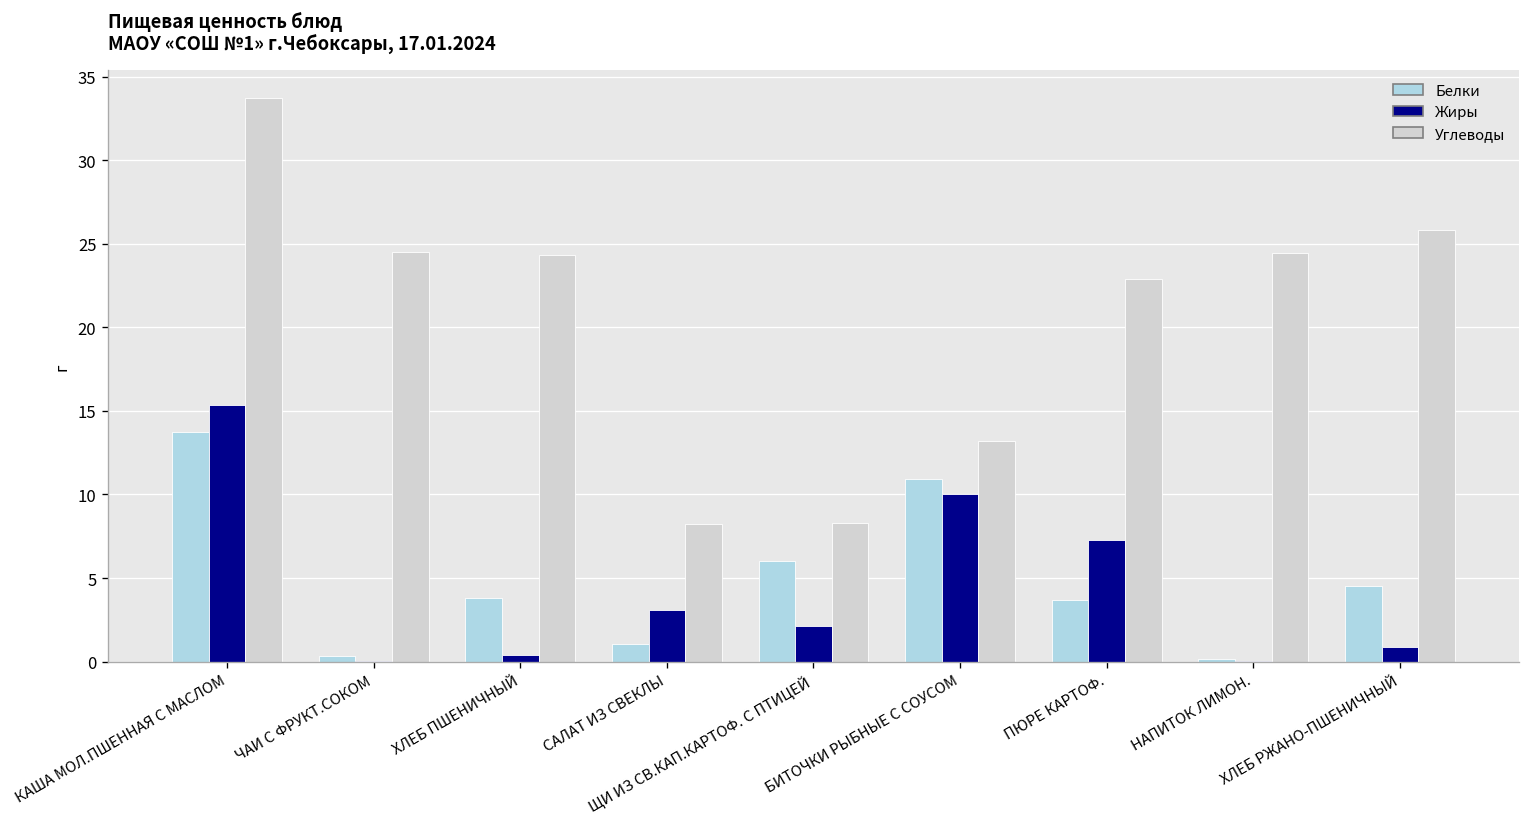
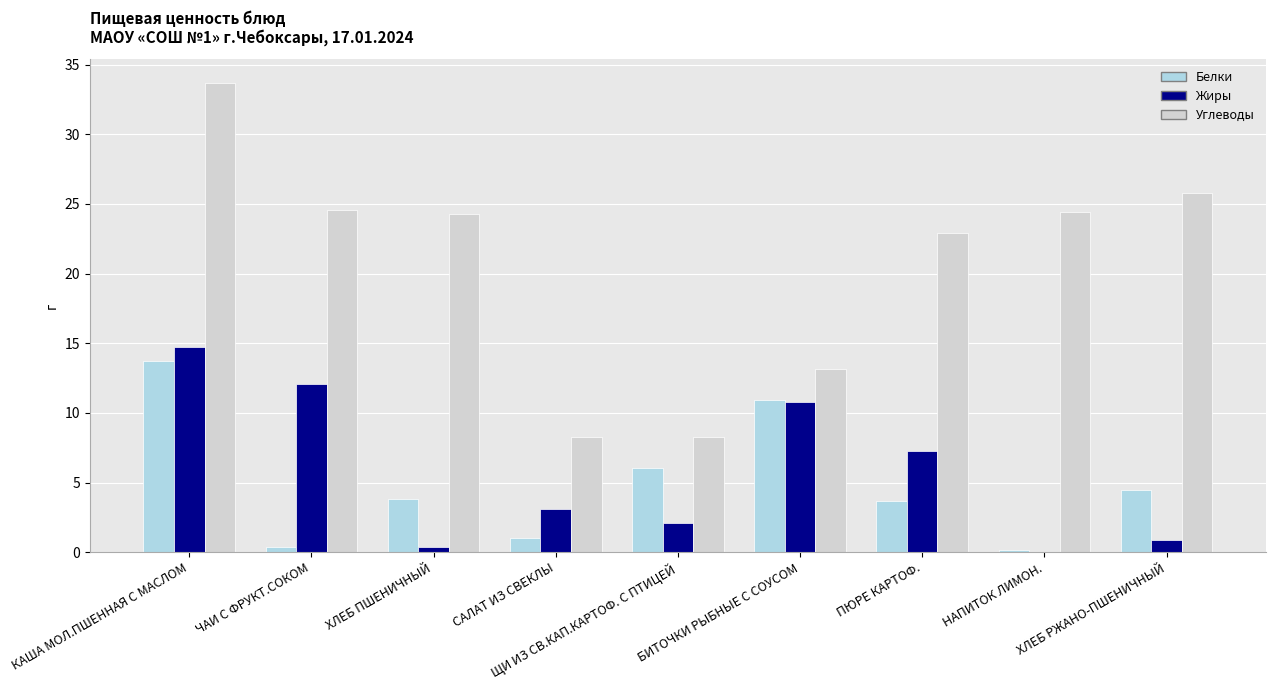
  {
    "Жиры": {
-     "КАША МОЛ.ПШЕННАЯ С МАСЛОМ": 15.4,
-     "ЧАИ С ФРУКТ.СОКОМ": 0.0,
+     "КАША МОЛ.ПШЕННАЯ С МАСЛОМ": 14.8,
+     "ЧАИ С ФРУКТ.СОКОМ": 12.1,
      "ХЛЕБ ПШЕНИЧНЫЙ": 0.4,
      "САЛАТ ИЗ СВЕКЛЫ": 3.1,
      "ЩИ ИЗ СВ.КАП.КАРТОФ. С ПТИЦЕЙ": 2.1,
-     "БИТОЧКИ РЫБНЫЕ С СОУСОМ": 10.0,
+     "БИТОЧКИ РЫБНЫЕ С СОУСОМ": 10.8,
      "ПЮРЕ КАРТОФ.": 7.3,
      "ХЛЕБ РЖАНО-ПШЕНИЧНЫЙ": 0.9
    }
  }
